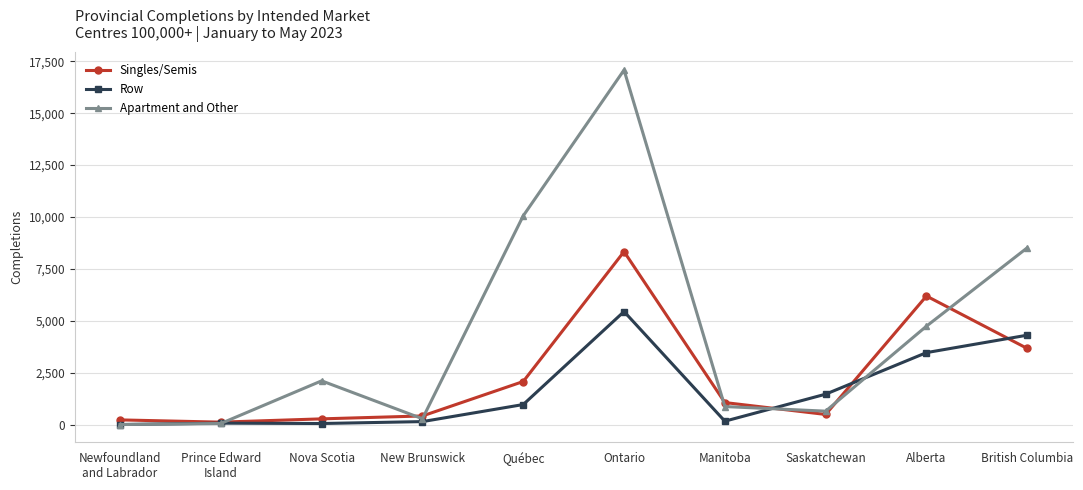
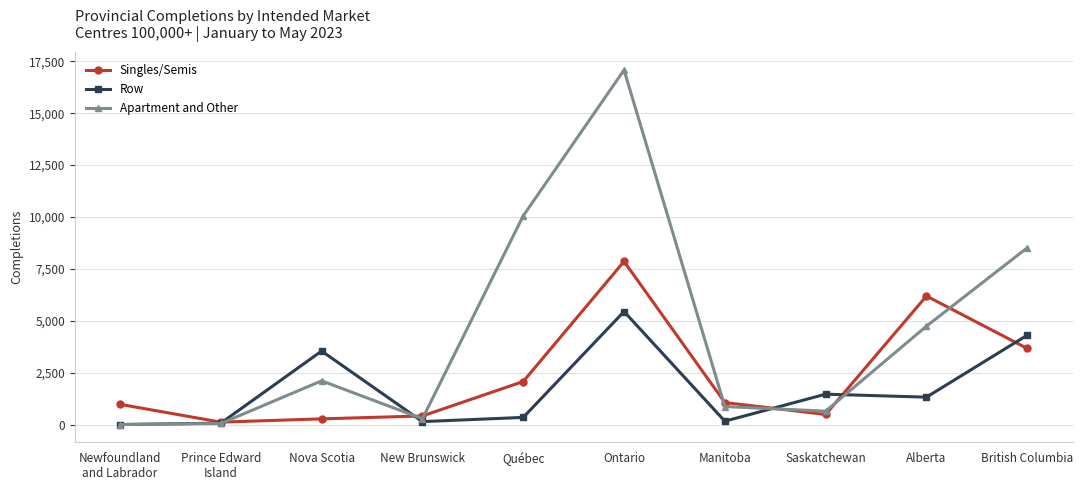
  {
    "Singles/Semis": {
-     "Newfoundland and Labrador": "200",
+     "Newfoundland and Labrador": "1,000",
      "Nova Scotia": "300",
      "New Brunswick": "400",
      "Québec": "2,100",
-     "Ontario": "8,300",
+     "Ontario": "7,900",
      "Manitoba": "1,100",
      "Saskatchewan": "500",
      "Alberta": "6,200",
      "British Columbia": "3,700"
    },
    "Row": {
-     "Nova Scotia": "100",
+     "Nova Scotia": "3,500",
      "New Brunswick": "100",
-     "Québec": "1,000",
+     "Québec": "400",
      "Ontario": "5,400",
      "Manitoba": "200",
      "Saskatchewan": "1,500",
-     "Alberta": "3,500",
+     "Alberta": "1,300",
      "British Columbia": "4,300"
    },
    "Apartment and Other": {
      "Nova Scotia": "2,100",
      "New Brunswick": "300",
      "Québec": "10,100",
      "Ontario": "17,100",
      "Manitoba": "900",
      "Saskatchewan": "700",
      "Alberta": "4,700",
      "British Columbia": "8,500"
    }
  }
